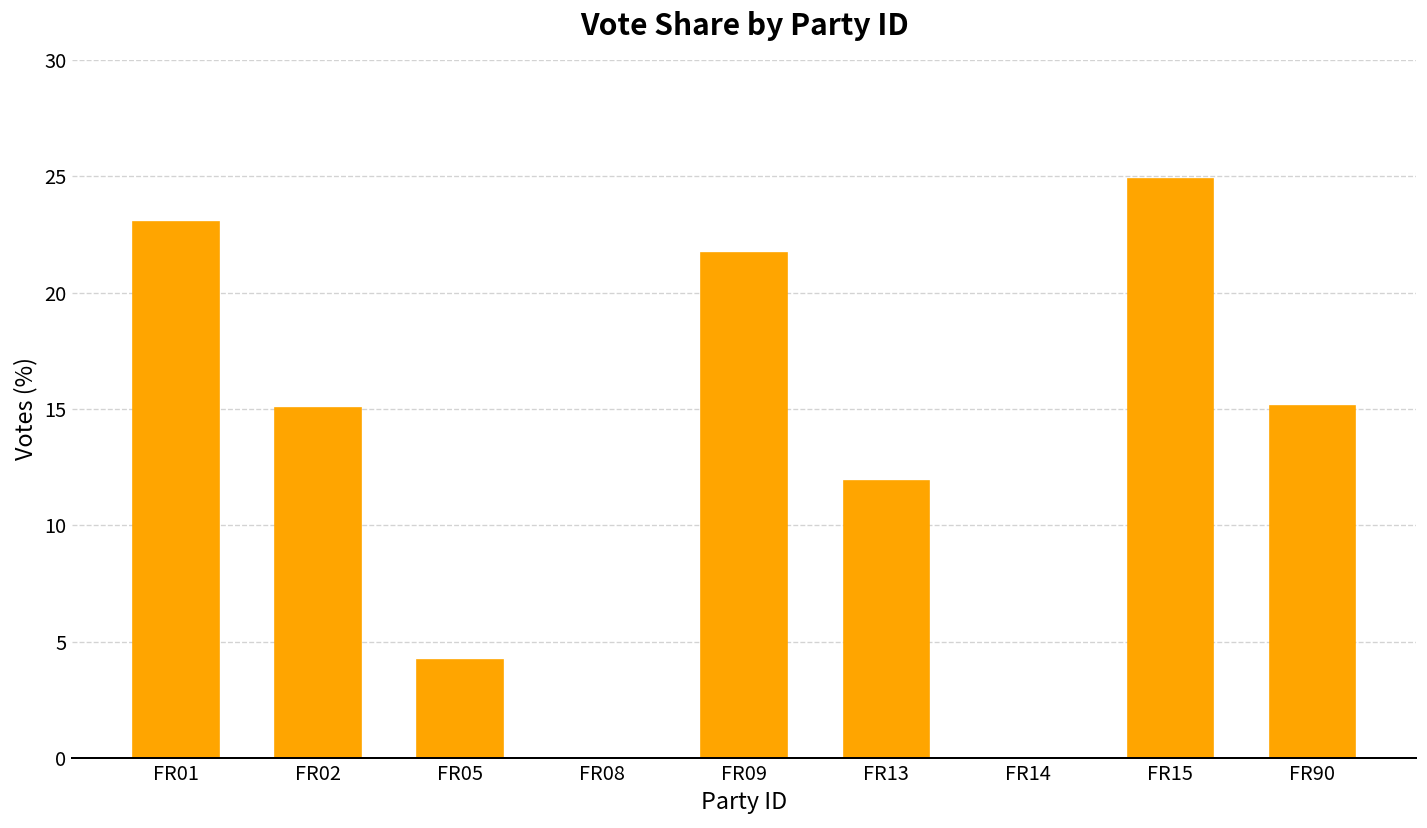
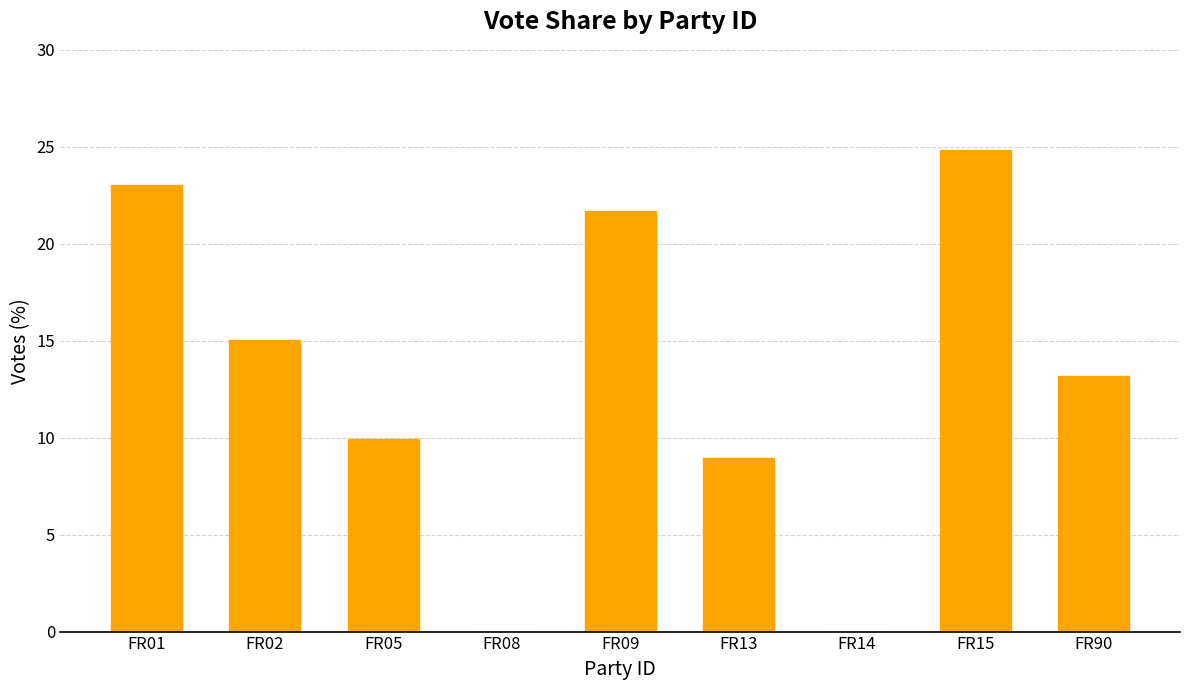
  {
    "FR01": 23.0,
    "FR02": 15.0,
-   "FR05": 4.2,
+   "FR05": 9.9,
    "FR08": 0.0,
    "FR09": 21.7,
-   "FR13": 11.9,
+   "FR13": 9.0,
    "FR14": 0.0,
    "FR15": 24.9,
-   "FR90": 15.1
+   "FR90": 13.2
  }
